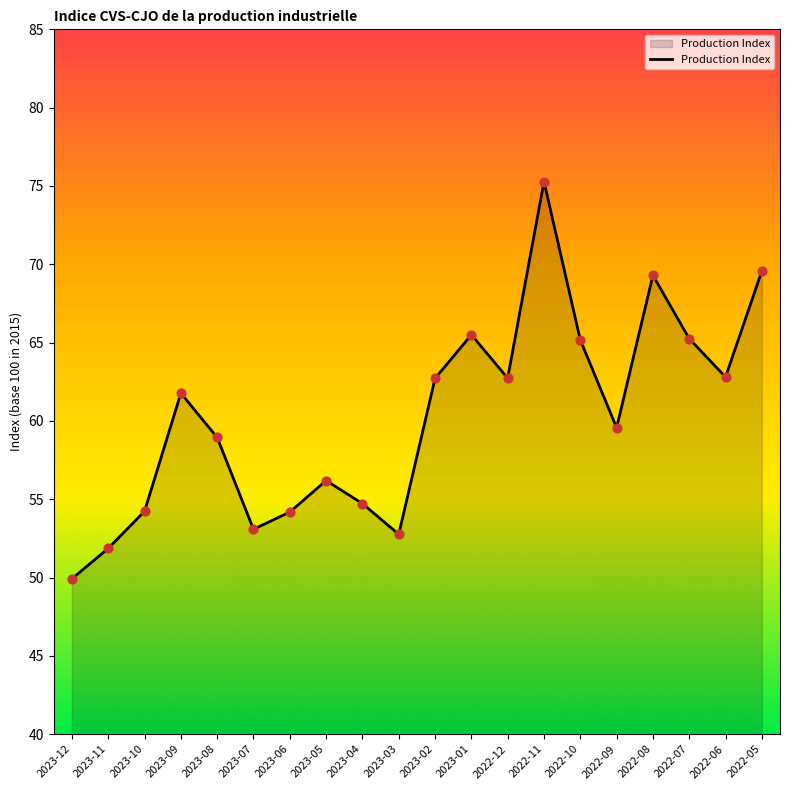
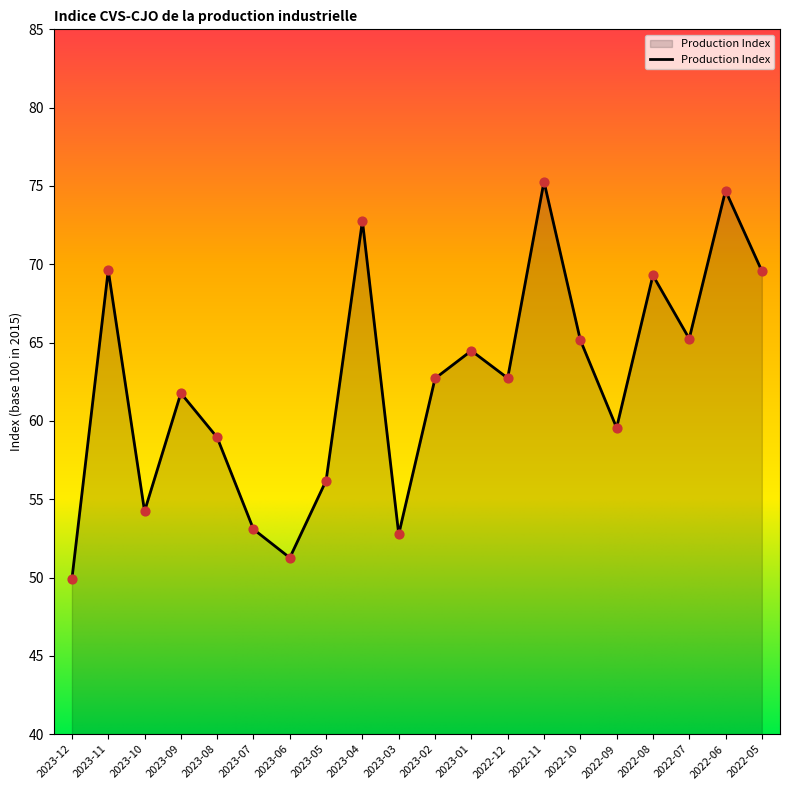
  {
    "2023-12": 49.9,
-   "2023-11": 51.9,
+   "2023-11": 69.6,
    "2023-10": 54.2,
    "2023-09": 61.8,
    "2023-08": 58.9,
    "2023-07": 53.1,
-   "2023-06": 54.2,
+   "2023-06": 51.3,
    "2023-05": 56.2,
-   "2023-04": 54.7,
+   "2023-04": 72.8,
    "2023-03": 52.8,
    "2023-02": 62.7,
-   "2023-01": 65.5,
+   "2023-01": 64.5,
    "2022-12": 62.7,
    "2022-11": 75.3,
    "2022-10": 65.2,
    "2022-09": 59.6,
    "2022-08": 69.3,
    "2022-07": 65.3,
-   "2022-06": 62.8,
+   "2022-06": 74.7,
    "2022-05": 69.6
  }
